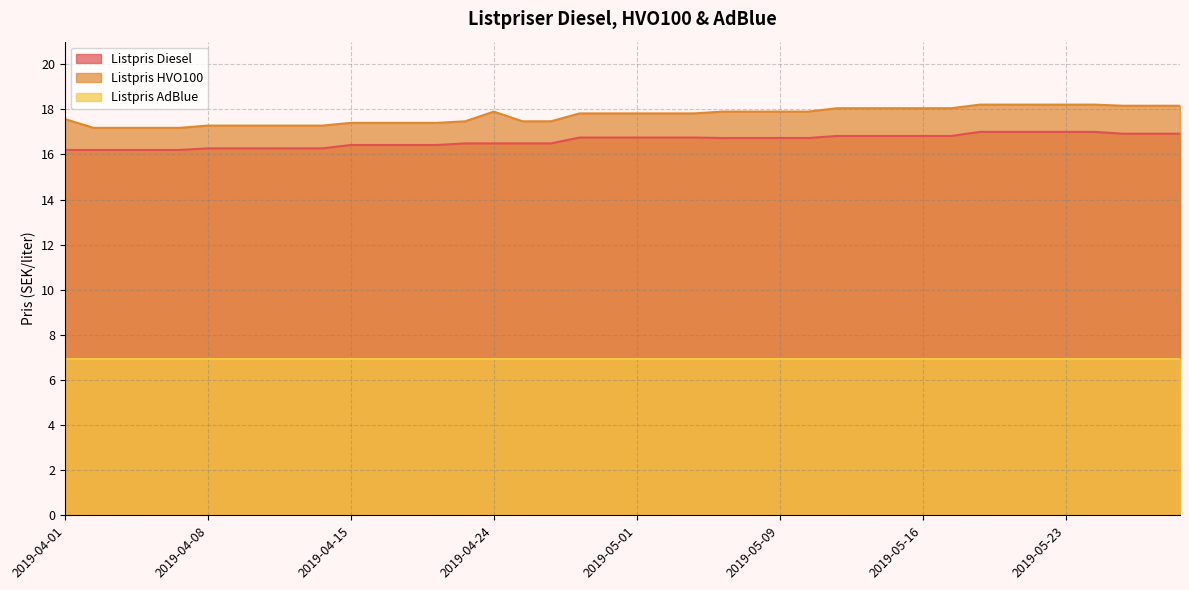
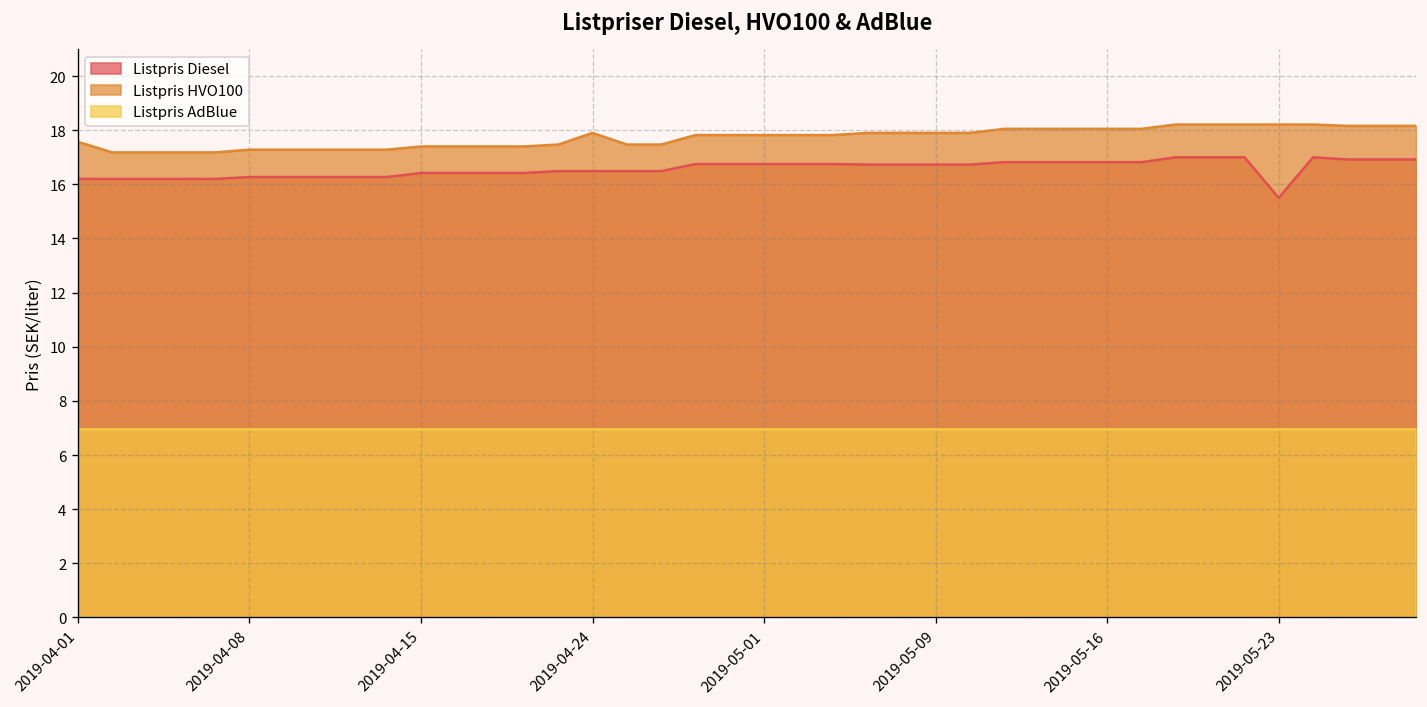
  {
    "Listpris Diesel": {
      "2019-04-01": 16.2,
      "2019-04-08": 16.3,
      "2019-04-15": 16.4,
      "2019-04-24": 16.5,
      "2019-05-01": 16.8,
      "2019-05-09": 16.7,
      "2019-05-16": 16.8,
-     "2019-05-23": 17.0
+     "2019-05-23": 15.5
    },
    "Listpris HVO100": {
      "2019-04-01": 17.6,
      "2019-04-08": 17.3,
      "2019-04-15": 17.4,
      "2019-04-24": 17.9,
      "2019-05-01": 17.8,
      "2019-05-09": 17.9,
      "2019-05-16": 18.1,
      "2019-05-23": 18.2
    },
    "Listpris AdBlue": {
      "2019-04-01": 7.0,
      "2019-04-08": 7.0,
      "2019-04-15": 7.0,
      "2019-04-24": 7.0,
      "2019-05-01": 7.0,
      "2019-05-09": 7.0,
      "2019-05-16": 7.0,
      "2019-05-23": 7.0
    }
  }
